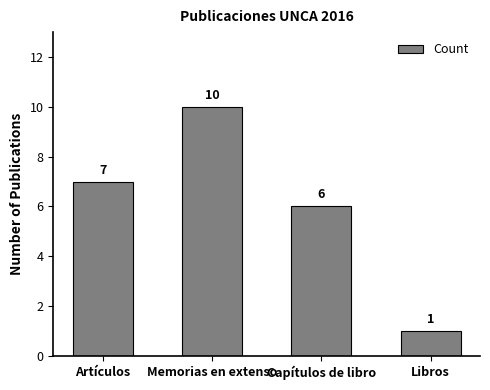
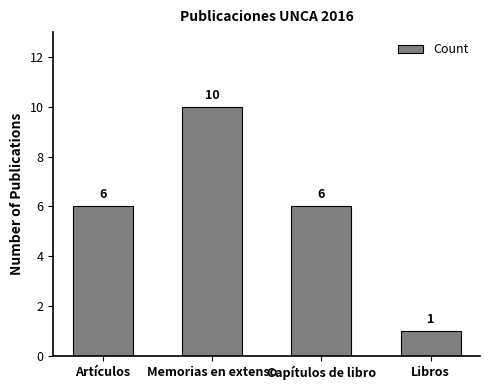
  {
-   "Artículos": 7,
+   "Artículos": 6,
    "Memorias en extenso": 10,
    "Capítulos de libro": 6,
    "Libros": 1
  }
